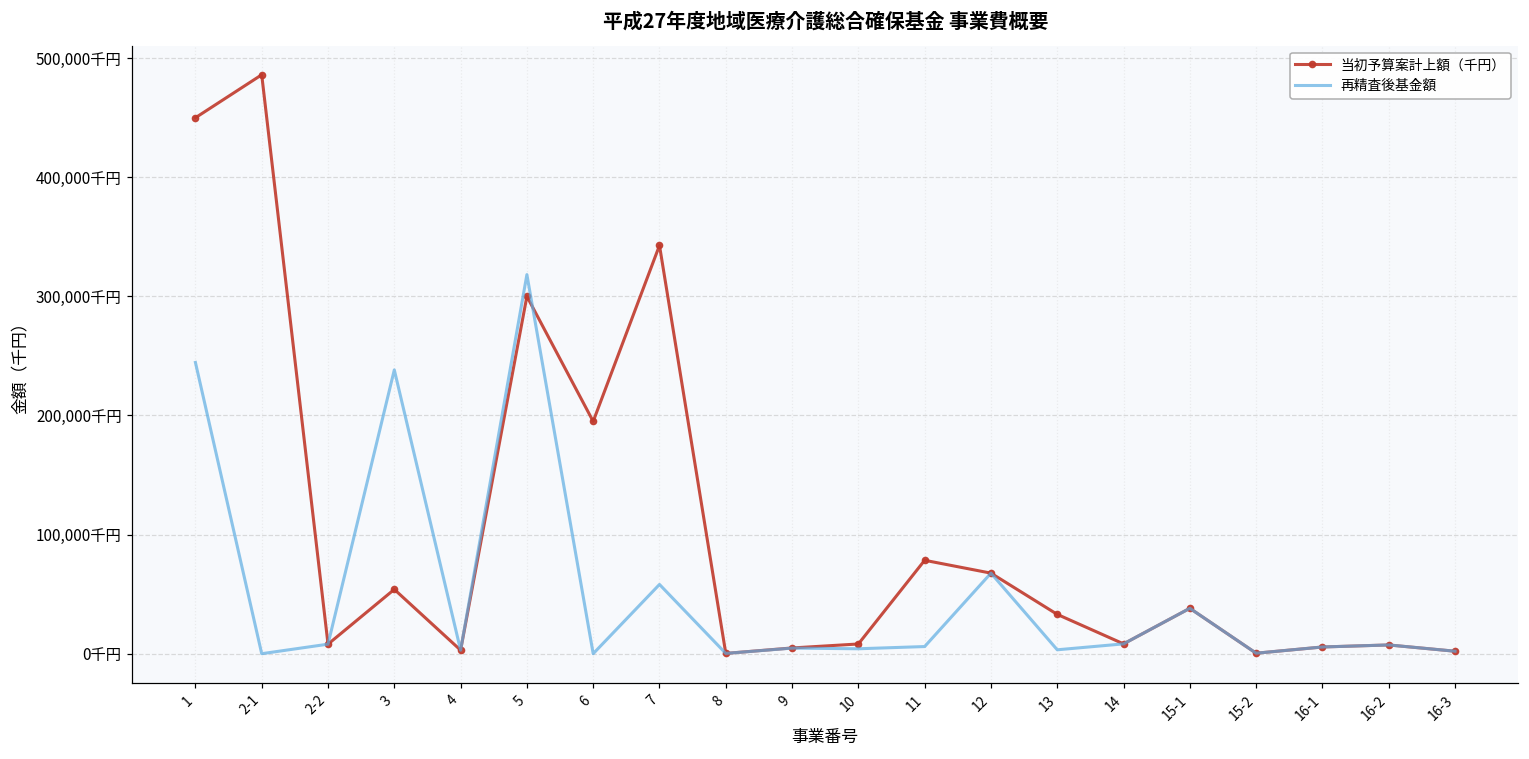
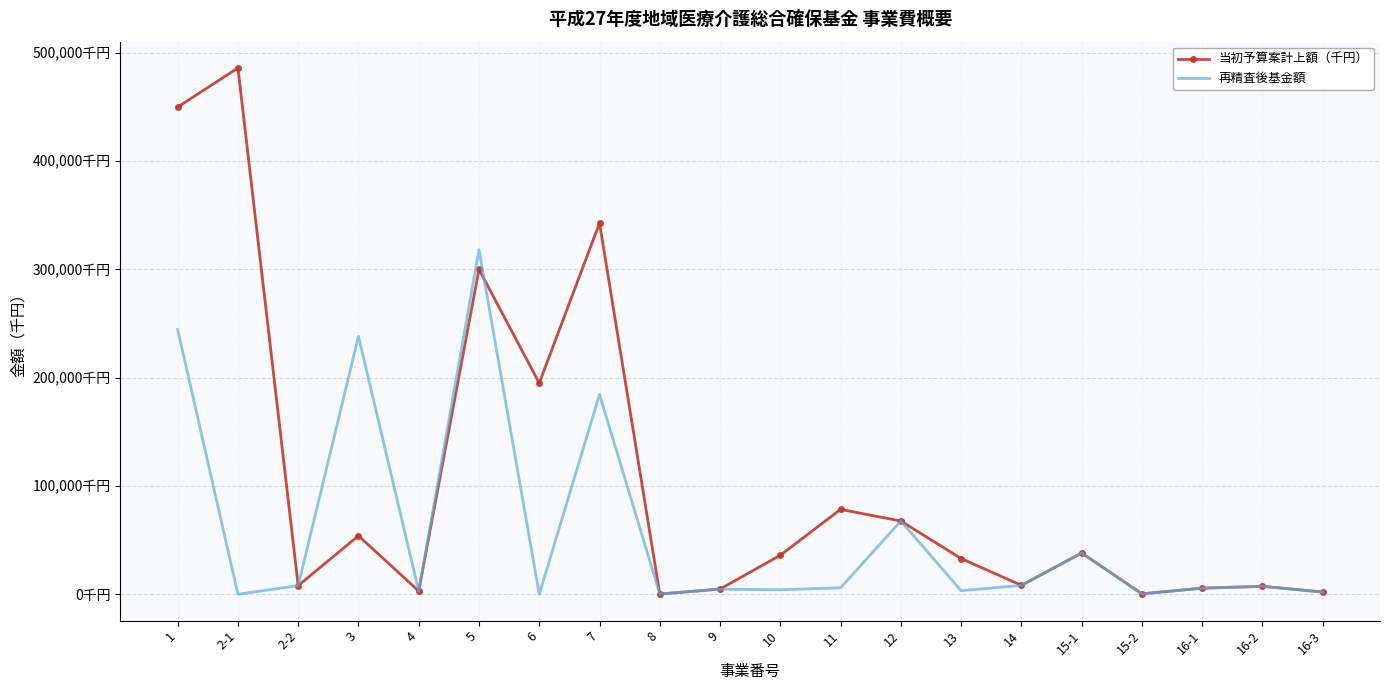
  {
    "当初予算案計上額（千円）": {
      "1": "450,000千円",
      "2-1": "486,000千円",
      "3": "54,000千円",
      "5": "300,000千円",
      "6": "195,000千円",
      "7": "343,000千円",
-     "10": "8,000千円",
+     "10": "36,000千円",
      "11": "78,000千円",
      "13": "33,000千円"
    },
    "再精査後基金額": {
      "1": "245,000千円",
      "2-1": "0千円",
      "3": "238,000千円",
      "5": "318,000千円",
      "6": "0千円",
-     "7": "58,000千円",
+     "7": "185,000千円",
      "10": "4,000千円",
      "11": "6,000千円",
      "13": "3,000千円"
    }
  }
